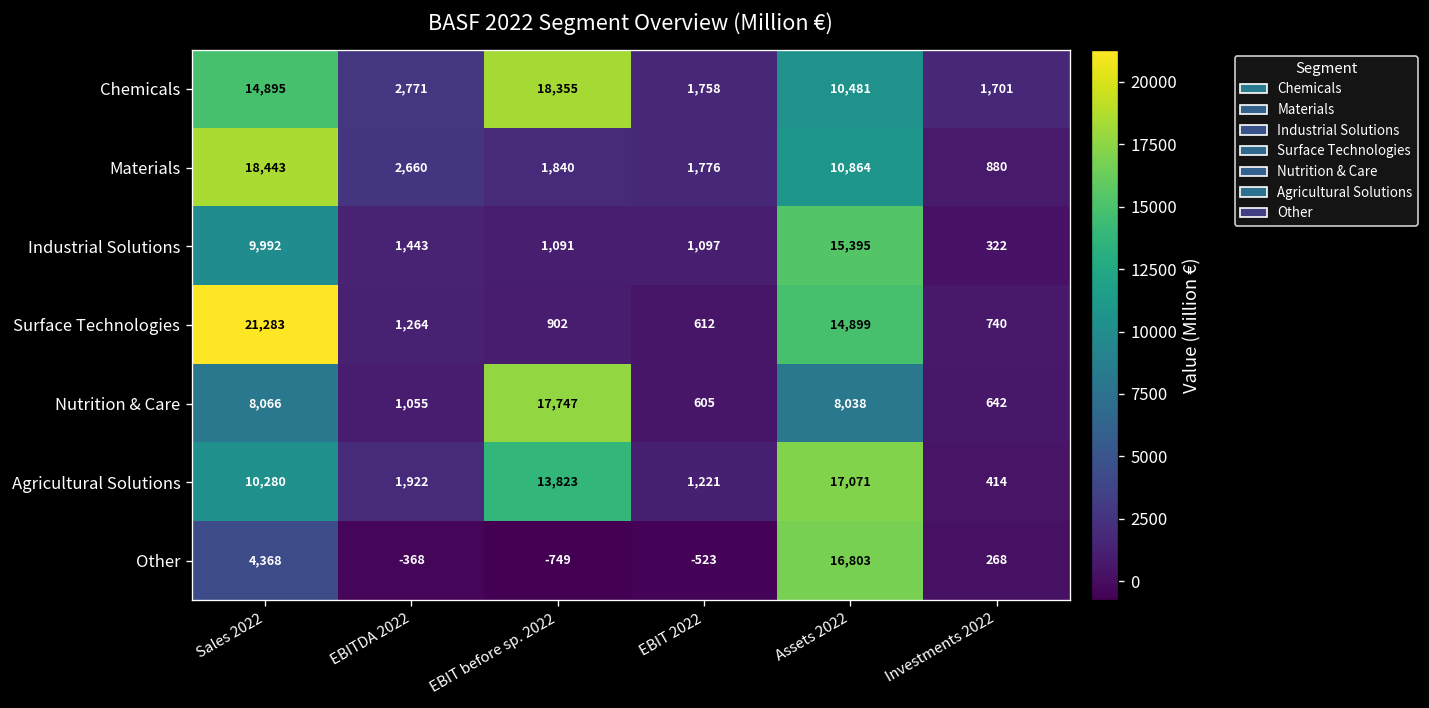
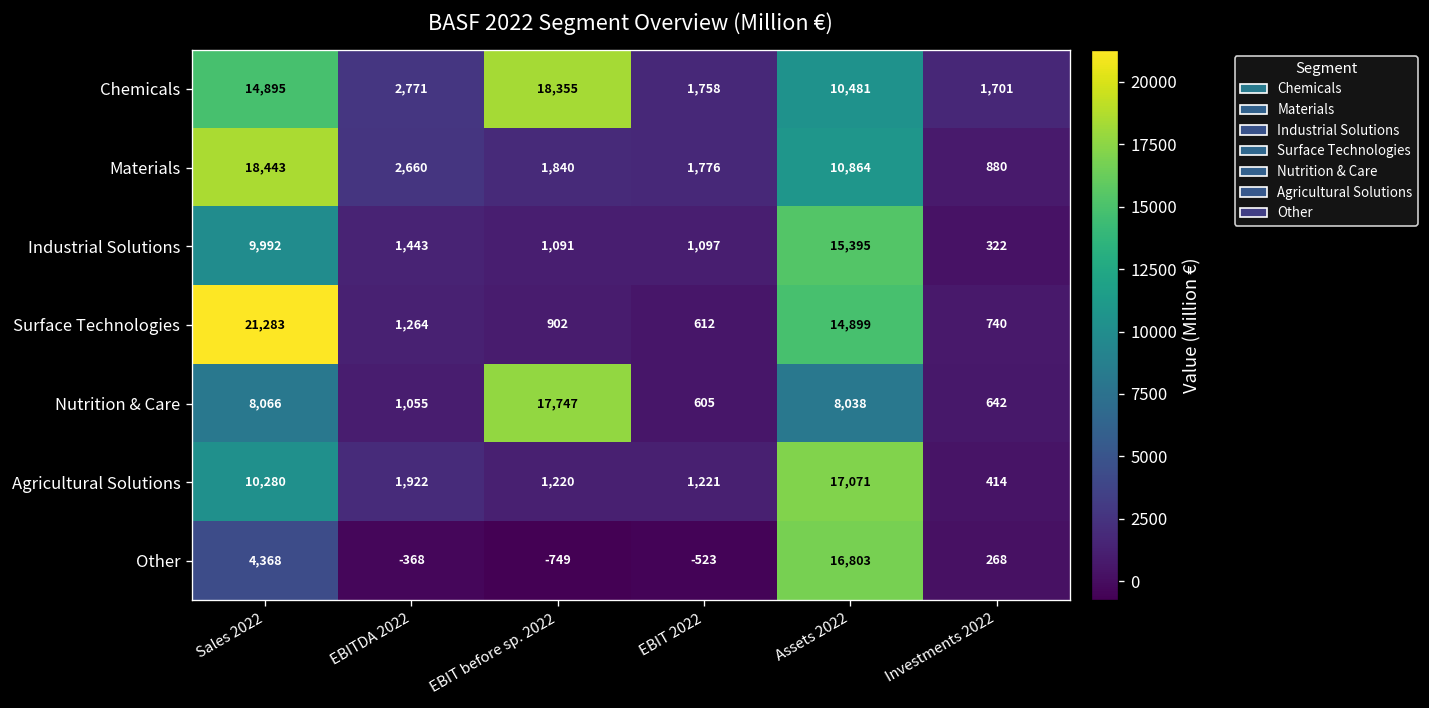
  {
    "Chemicals": {
      "Sales 2022": "14,895",
      "EBITDA 2022": "2,771",
      "EBIT before sp. 2022": "18,355",
      "EBIT 2022": "1,758",
      "Assets 2022": "10,481",
      "Investments 2022": "1,701"
    },
    "Materials": {
      "Sales 2022": "18,443",
      "EBITDA 2022": "2,660",
      "EBIT before sp. 2022": "1,840",
      "EBIT 2022": "1,776",
      "Assets 2022": "10,864",
      "Investments 2022": "880"
    },
    "Industrial Solutions": {
      "Sales 2022": "9,992",
      "EBITDA 2022": "1,443",
      "EBIT before sp. 2022": "1,091",
      "EBIT 2022": "1,097",
      "Assets 2022": "15,395",
      "Investments 2022": "322"
    },
    "Surface Technologies": {
      "Sales 2022": "21,283",
      "EBITDA 2022": "1,264",
      "EBIT before sp. 2022": "902",
      "EBIT 2022": "612",
      "Assets 2022": "14,899",
      "Investments 2022": "740"
    },
    "Nutrition & Care": {
      "Sales 2022": "8,066",
      "EBITDA 2022": "1,055",
      "EBIT before sp. 2022": "17,747",
      "EBIT 2022": "605",
      "Assets 2022": "8,038",
      "Investments 2022": "642"
    },
    "Agricultural Solutions": {
      "Sales 2022": "10,280",
      "EBITDA 2022": "1,922",
-     "EBIT before sp. 2022": "13,823",
+     "EBIT before sp. 2022": "1,220",
      "EBIT 2022": "1,221",
      "Assets 2022": "17,071",
      "Investments 2022": "414"
    },
    "Other": {
      "Sales 2022": "4,368",
      "EBITDA 2022": "-368",
      "EBIT before sp. 2022": "-749",
      "EBIT 2022": "-523",
      "Assets 2022": "16,803",
      "Investments 2022": "268"
    }
  }
